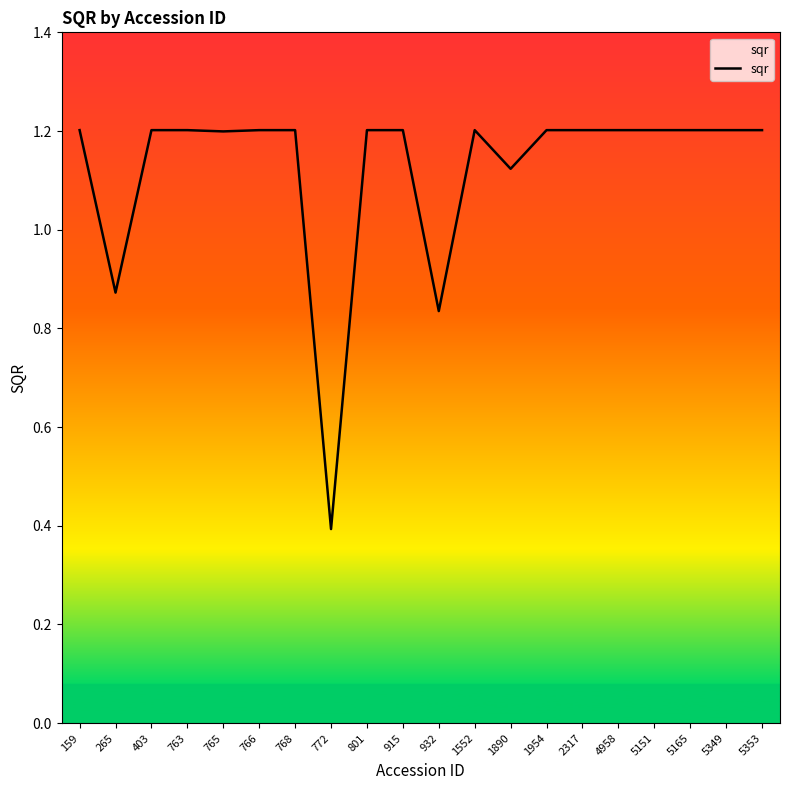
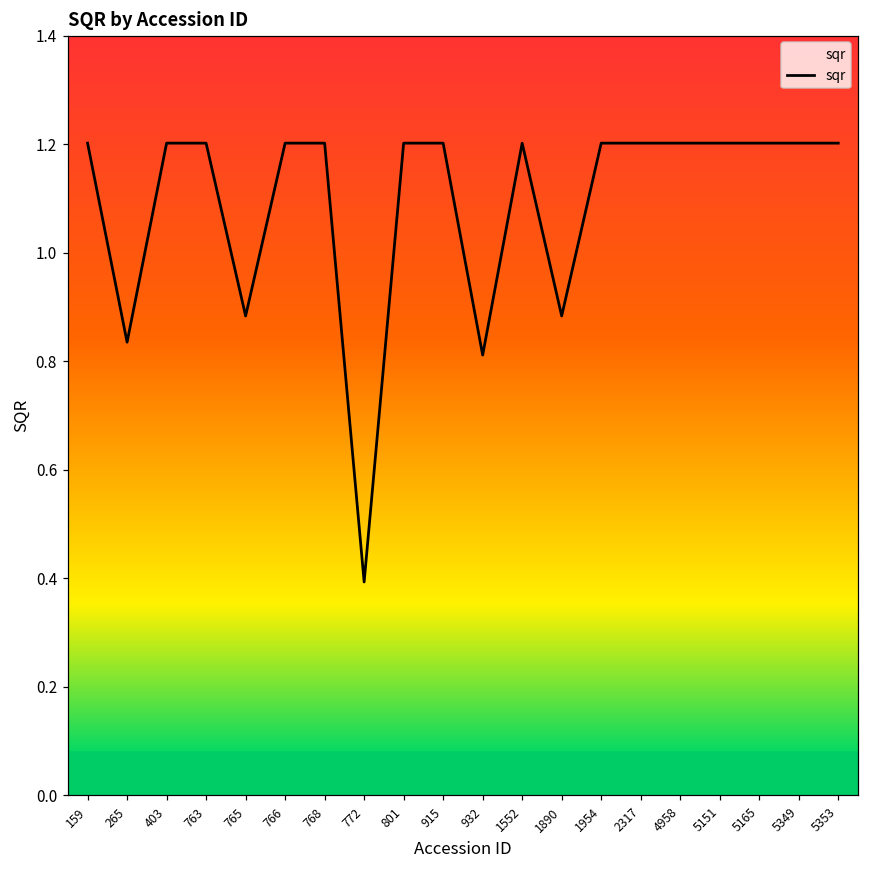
  {
    "159": 1.20,
-   "265": 0.87,
+   "265": 0.84,
    "403": 1.20,
    "763": 1.20,
-   "765": 1.20,
+   "765": 0.88,
    "766": 1.20,
    "768": 1.20,
    "772": 0.39,
    "801": 1.20,
    "915": 1.20,
-   "932": 0.84,
+   "932": 0.81,
    "1552": 1.20,
-   "1890": 1.12,
+   "1890": 0.88,
    "1954": 1.20,
    "2317": 1.20,
    "4958": 1.20,
    "5151": 1.20,
    "5165": 1.20,
    "5349": 1.20,
    "5353": 1.20
  }
